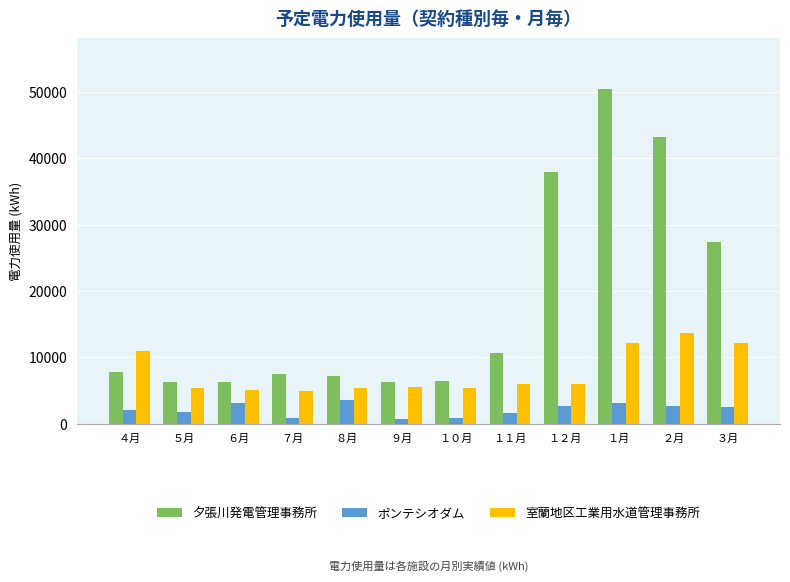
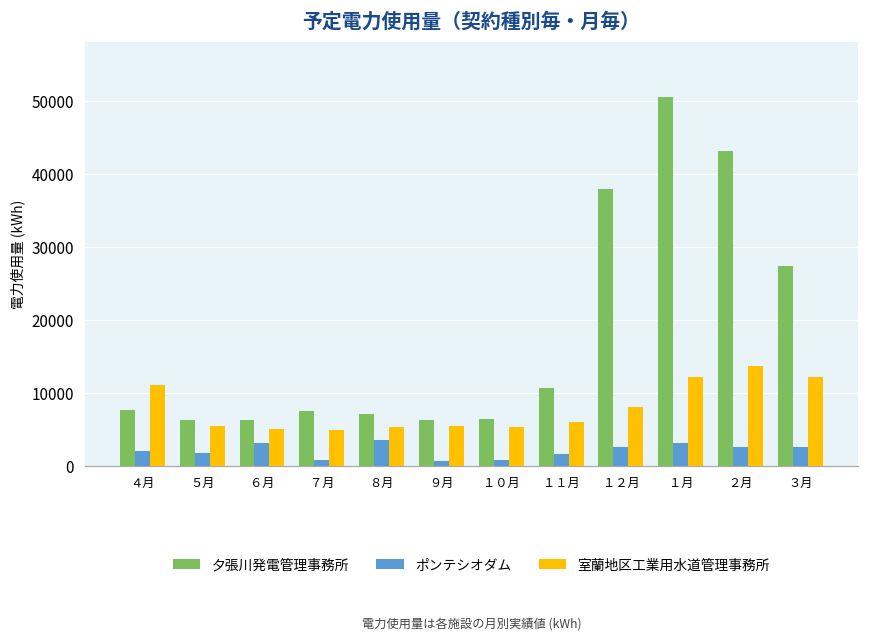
  {
    "夕張川発電管理事務所": {
      "４月": 8000,
      "５月": 6000,
      "６月": 6000,
      "７月": 8000,
      "８月": 7000,
      "９月": 6000,
      "１０月": 6000,
      "１１月": 11000,
      "１２月": 38000,
      "１月": 51000,
      "２月": 43000,
      "３月": 27000
    },
    "ポンテシオダム": {
      "４月": 2000,
      "５月": 2000,
      "６月": 3000,
      "７月": 1000,
      "８月": 4000,
      "９月": 1000,
      "１０月": 1000,
      "１１月": 2000,
      "１２月": 3000,
      "１月": 3000,
      "２月": 3000,
      "３月": 3000
    },
    "室蘭地区工業用水道管理事務所": {
      "４月": 11000,
      "５月": 5000,
      "６月": 5000,
      "７月": 5000,
      "８月": 5000,
      "９月": 6000,
      "１０月": 5000,
      "１１月": 6000,
-     "１２月": 6000,
+     "１２月": 8000,
      "１月": 12000,
      "２月": 14000,
      "３月": 12000
    }
  }
